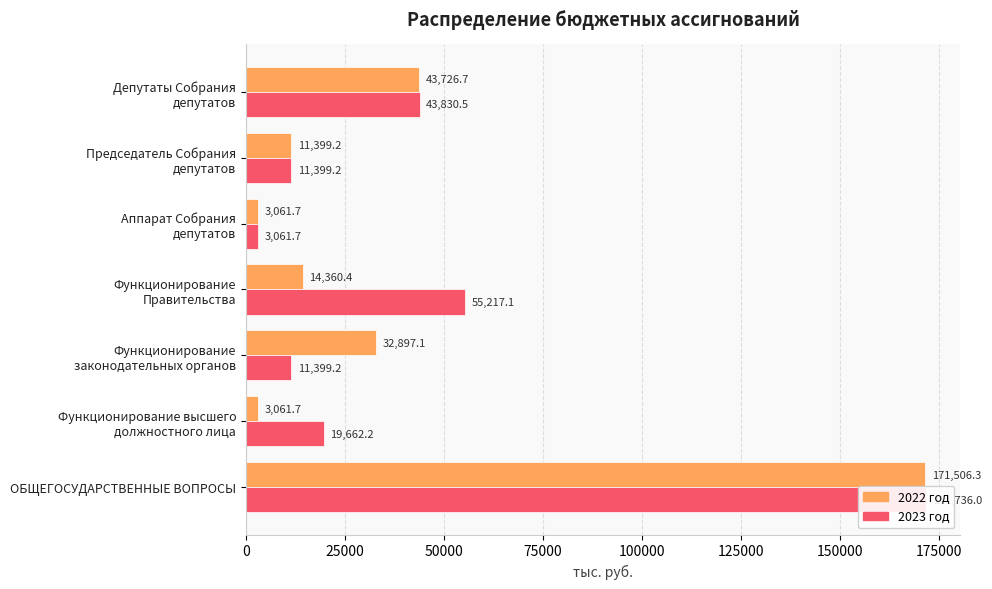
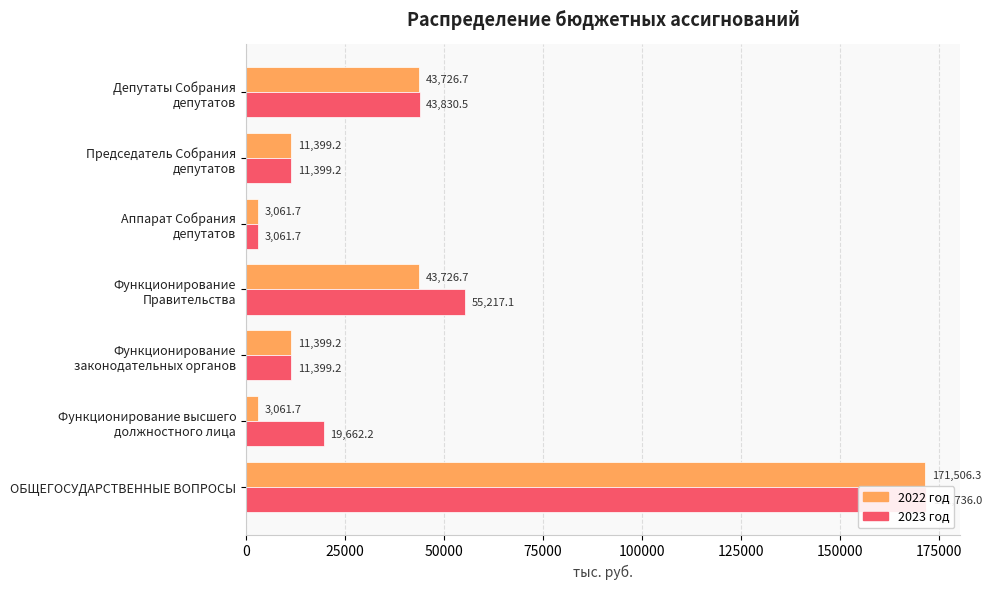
  {
    "2022 год": {
      "Депутаты Собрания депутатов": "43,726.7",
      "Председатель Собрания депутатов": "11,399.2",
      "Аппарат Собрания депутатов": "3,061.7",
-     "Функционирование Правительства": "14,360.4",
-     "Функционирование законодательных органов": "32,897.1",
+     "Функционирование Правительства": "43,726.7",
+     "Функционирование законодательных органов": "11,399.2",
      "Функционирование высшего должностного лица": "3,061.7",
      "ОБЩЕГОСУДАРСТВЕННЫЕ ВОПРОСЫ": "171,506.3"
    },
    "2023 год": {
      "Депутаты Собрания депутатов": "43,830.5",
      "Председатель Собрания депутатов": "11,399.2",
      "Аппарат Собрания депутатов": "3,061.7",
      "Функционирование Правительства": "55,217.1",
      "Функционирование законодательных органов": "11,399.2",
      "Функционирование высшего должностного лица": "19,662.2"
    }
  }
